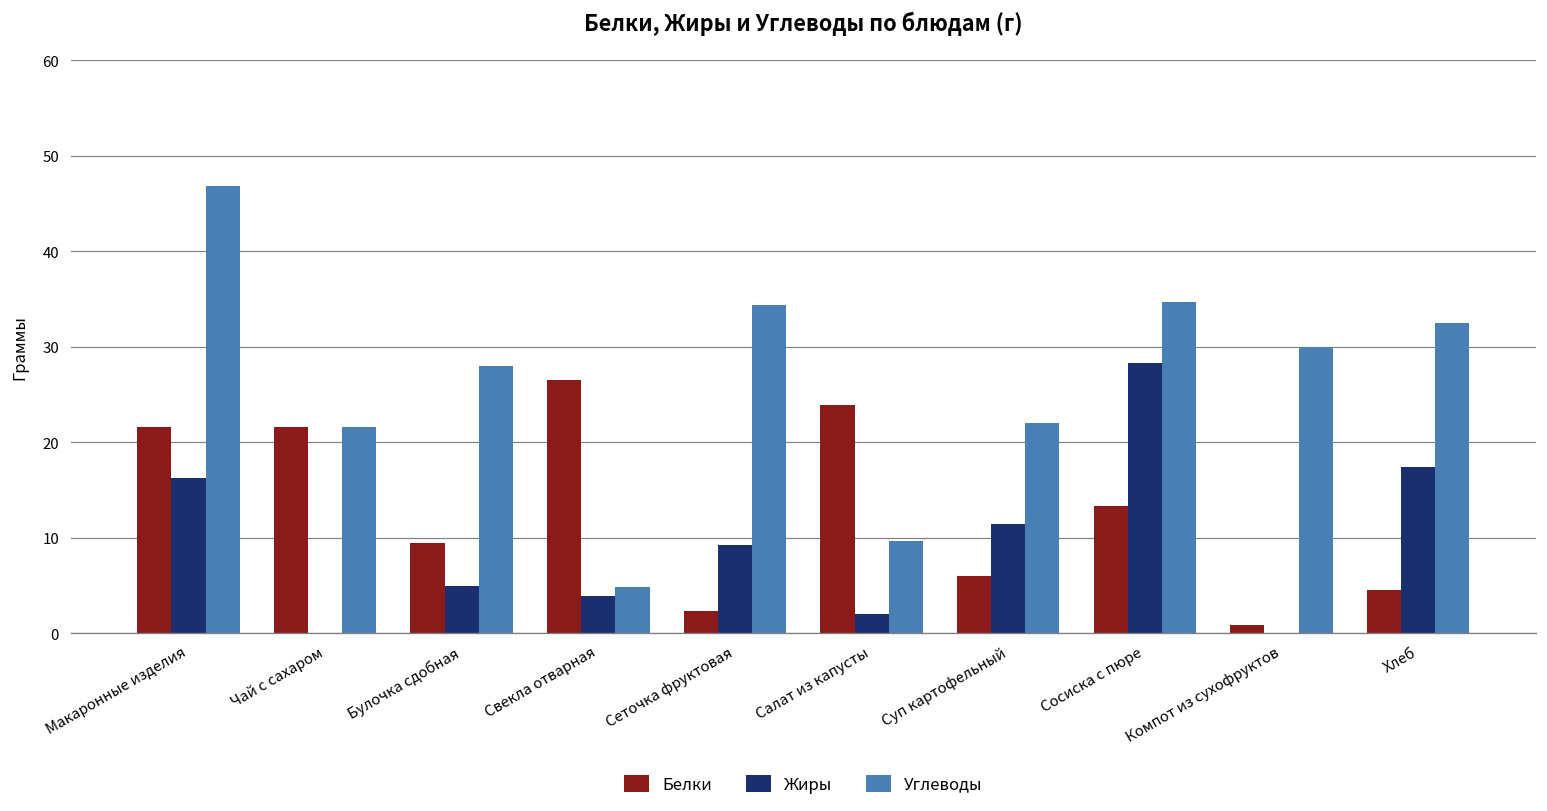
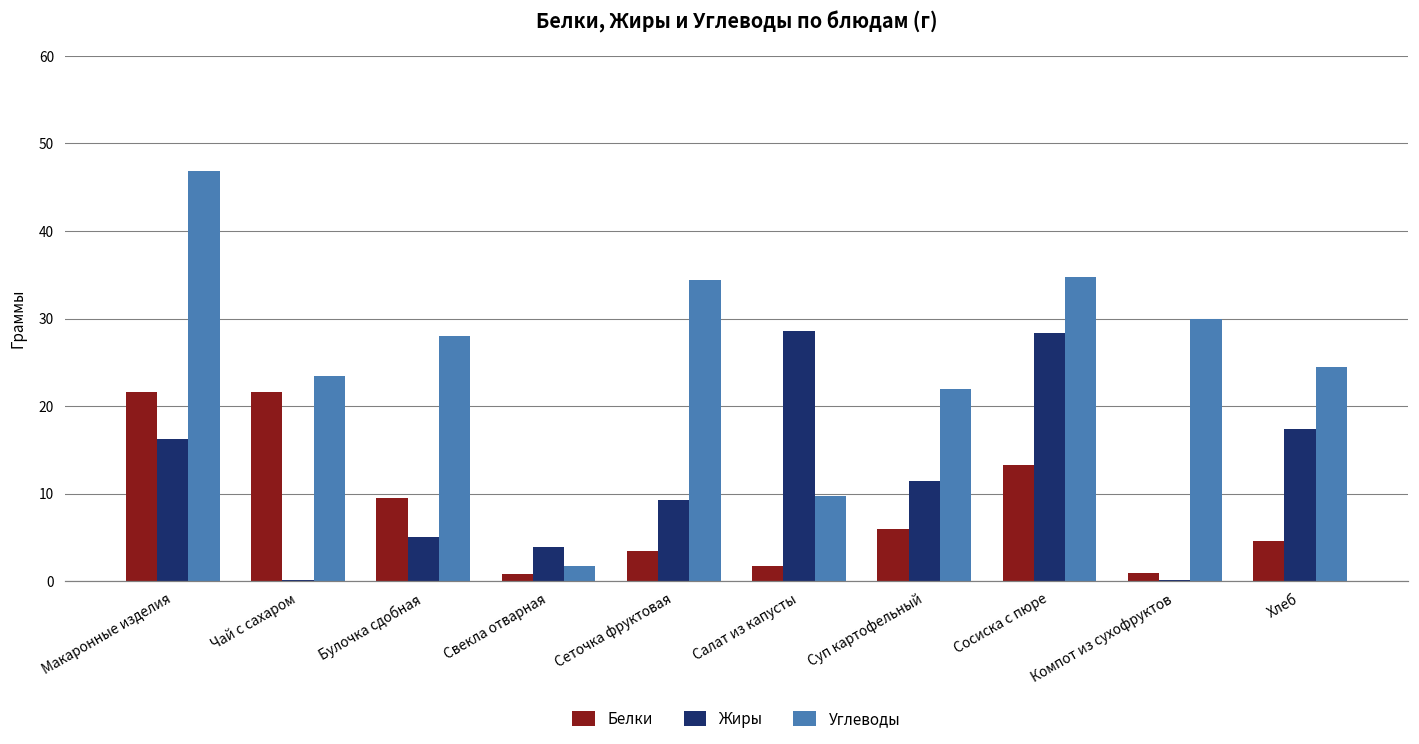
  {
    "Белки": {
      "Макаронные изделия": 22,
      "Чай с сахаром": 22,
      "Булочка сдобная": 10,
-     "Свекла отварная": 27,
-     "Сеточка фруктовая": 2,
-     "Салат из капусты": 24,
+     "Свекла отварная": 1,
+     "Сеточка фруктовая": 4,
+     "Салат из капусты": 2,
      "Суп картофельный": 6,
      "Сосиска с пюре": 13,
      "Компот из сухофруктов": 1,
      "Хлеб": 5
    },
    "Жиры": {
      "Макаронные изделия": 16,
      "Булочка сдобная": 5,
      "Свекла отварная": 4,
      "Сеточка фруктовая": 9,
-     "Салат из капусты": 2,
+     "Салат из капусты": 29,
      "Суп картофельный": 12,
      "Сосиска с пюре": 28,
      "Хлеб": 17
    },
    "Углеводы": {
      "Макаронные изделия": 47,
-     "Чай с сахаром": 22,
+     "Чай с сахаром": 24,
      "Булочка сдобная": 28,
-     "Свекла отварная": 5,
+     "Свекла отварная": 2,
      "Сеточка фруктовая": 34,
      "Салат из капусты": 10,
      "Суп картофельный": 22,
      "Сосиска с пюре": 35,
      "Компот из сухофруктов": 30,
-     "Хлеб": 33
+     "Хлеб": 25
    }
  }
